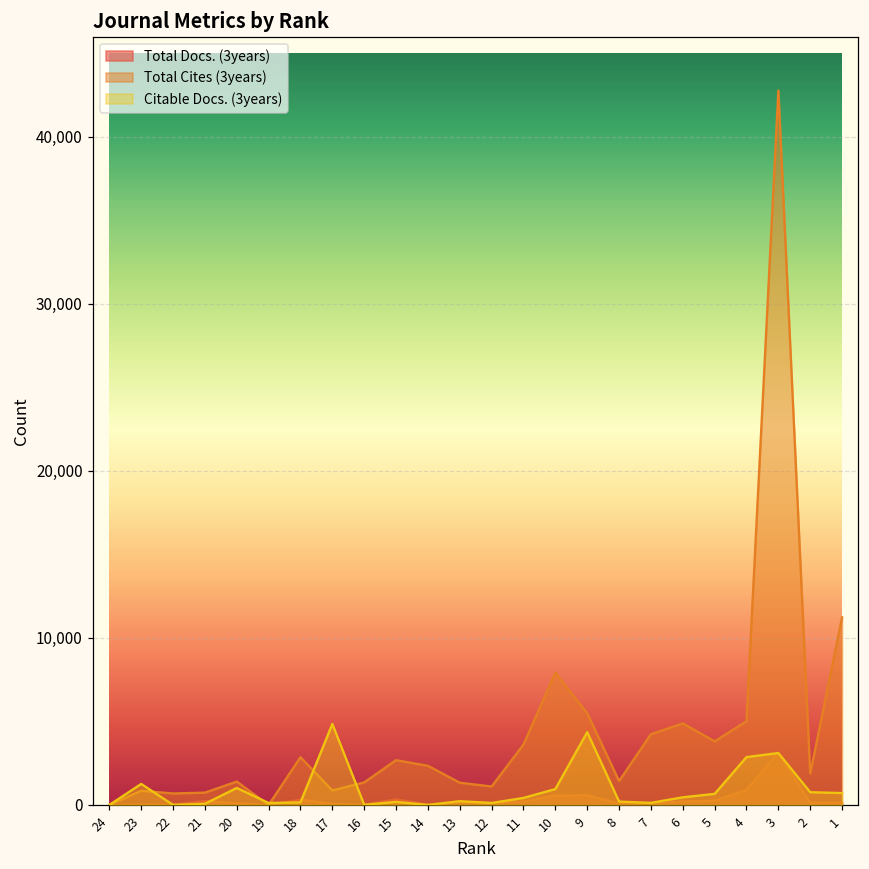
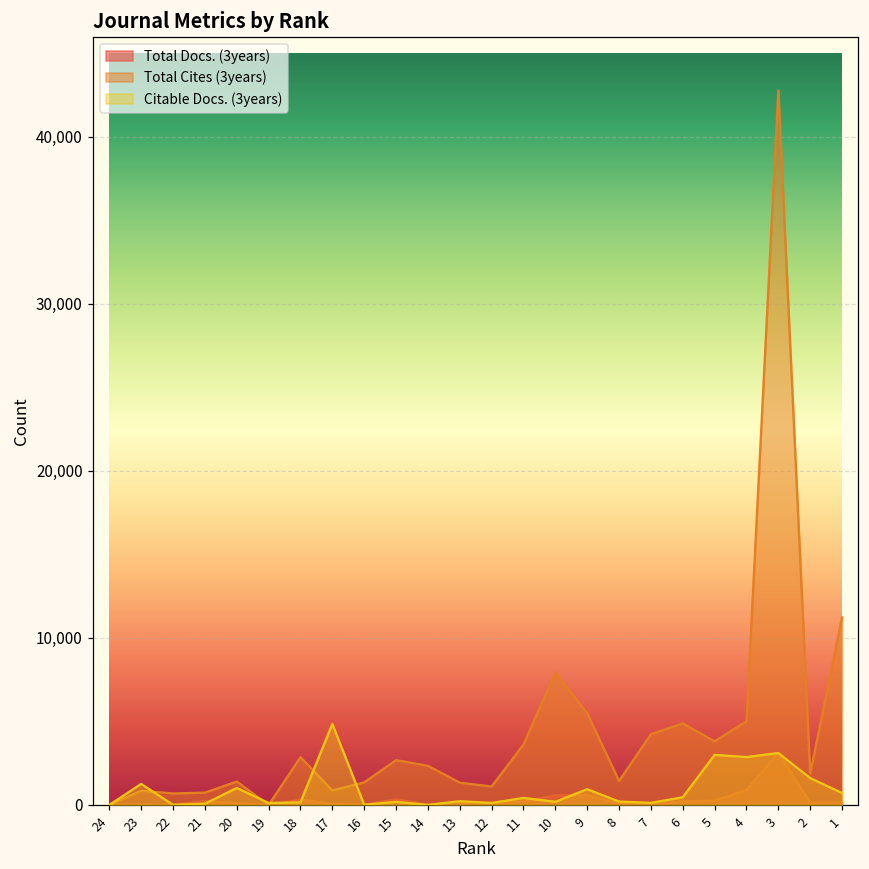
  {
    "Citable Docs. (3years)": {
      "23": "1,300",
      "20": "1,000",
      "17": "4,900",
      "11": "400",
-     "10": "1,000",
-     "9": "4,400",
+     "10": "200",
+     "9": "900",
      "6": "500",
-     "5": "700",
+     "5": "3,000",
      "4": "2,900",
-     "2": "800",
+     "2": "1,600",
      "1": "700"
    }
  }
